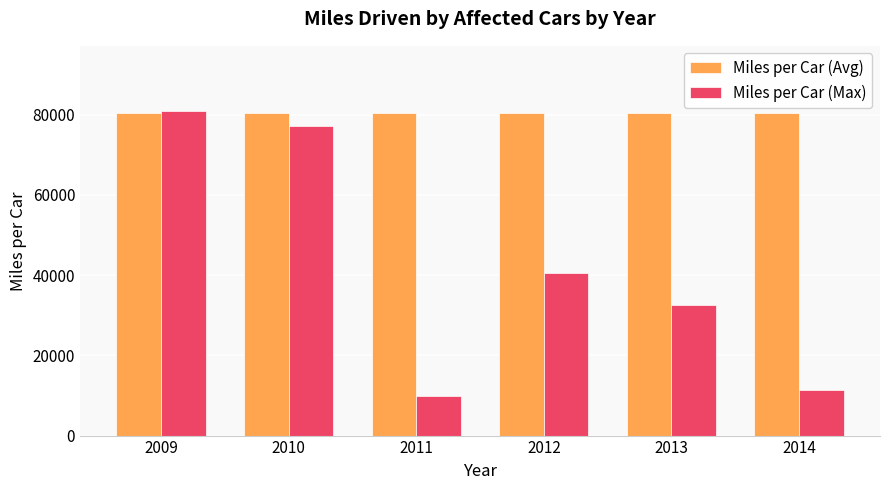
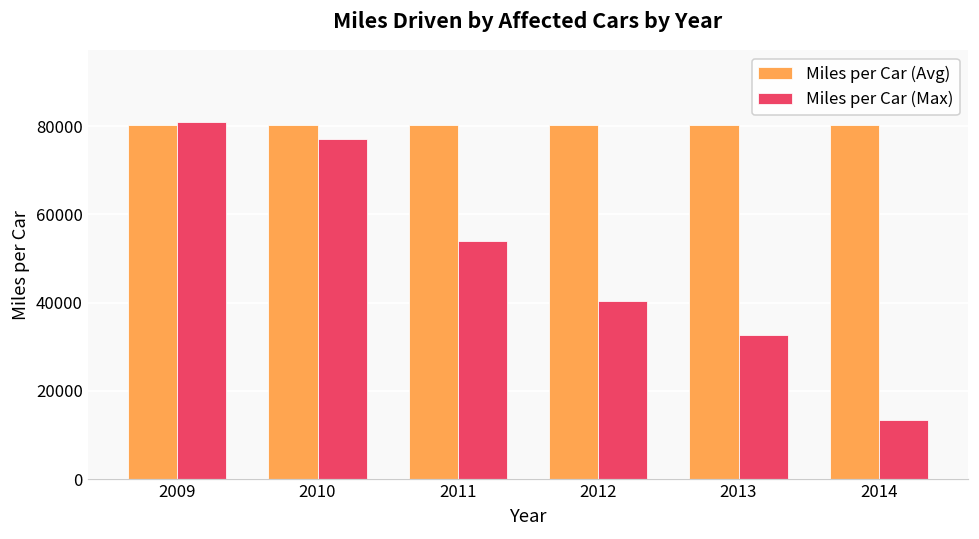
  {
    "Miles per Car (Avg)": {
      "2009": 80000,
      "2010": 80000,
      "2011": 80000,
      "2012": 80000,
      "2013": 80000,
      "2014": 80000
    },
    "Miles per Car (Max)": {
      "2009": 81000,
      "2010": 77000,
-     "2011": 10000,
+     "2011": 54000,
      "2012": 41000,
      "2013": 33000,
-     "2014": 11000
+     "2014": 14000
    }
  }
